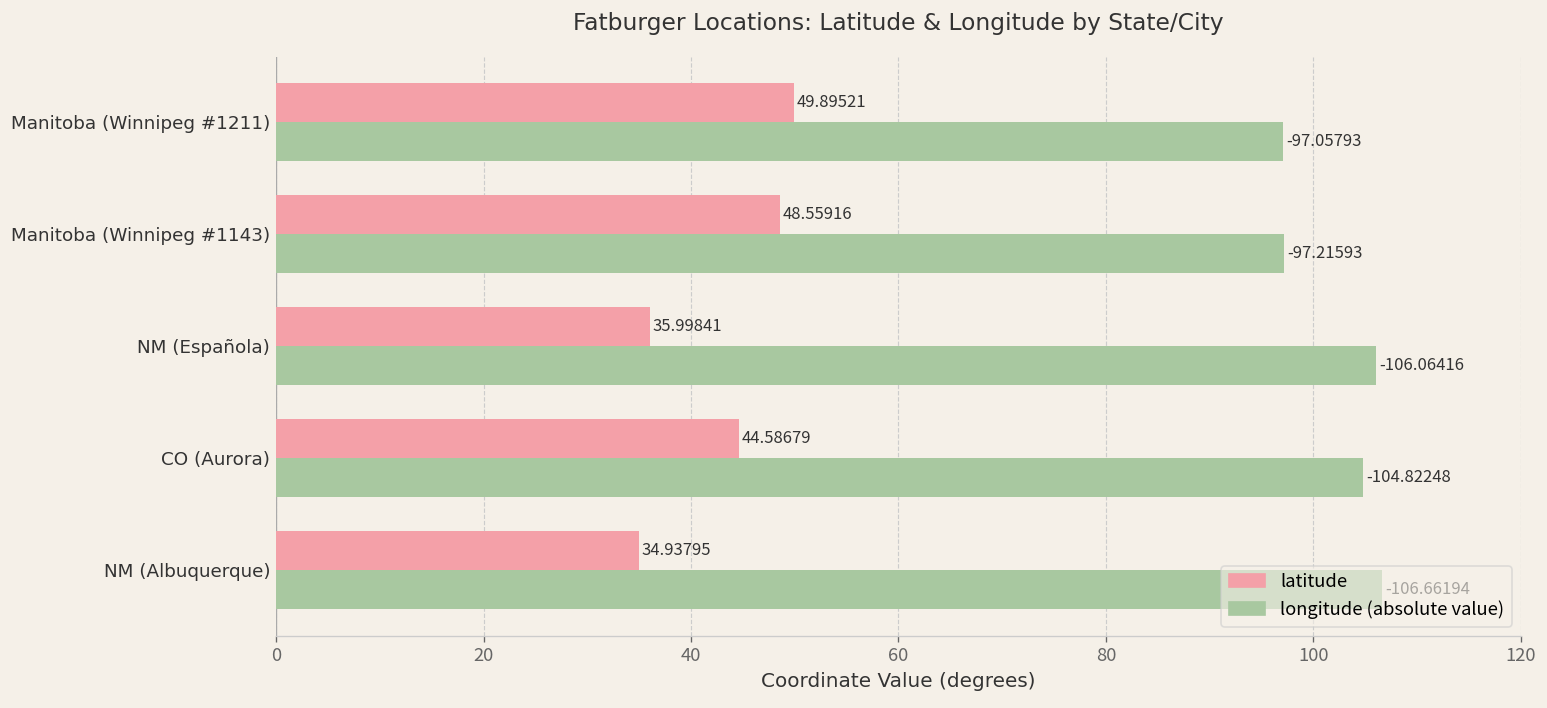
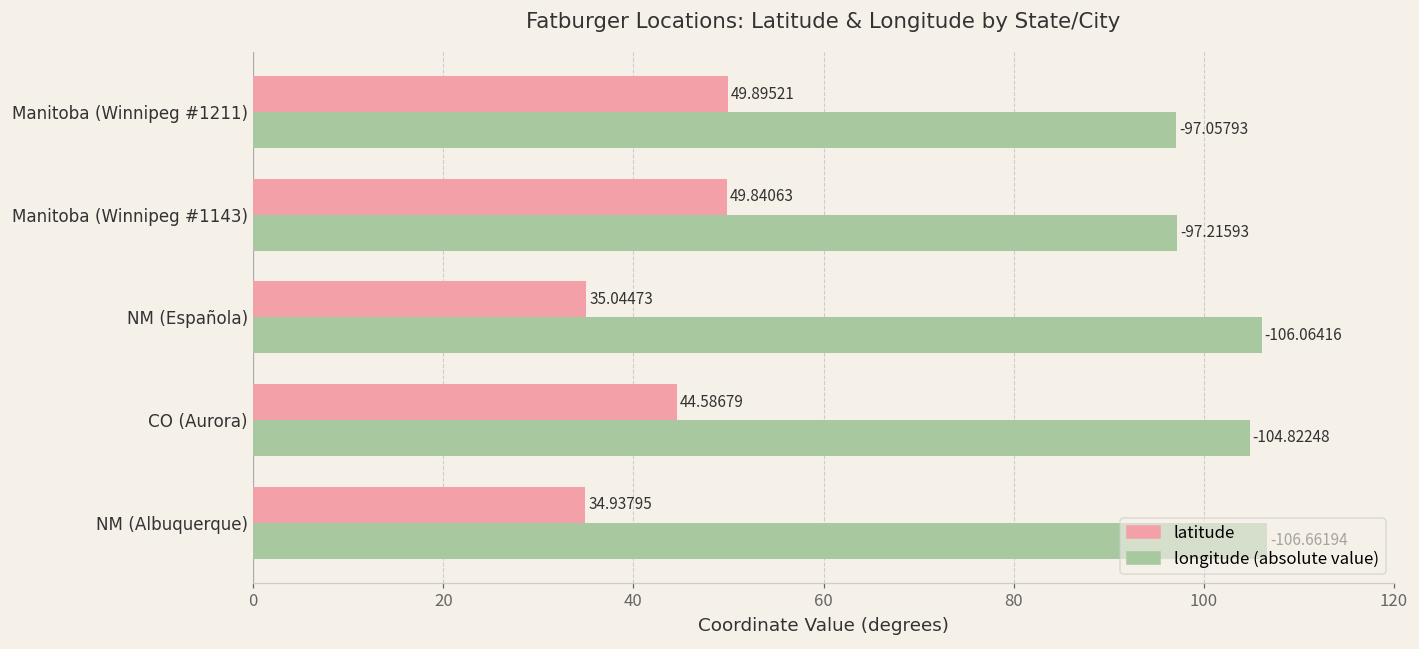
  {
    "latitude": {
      "Manitoba (Winnipeg #1211)": 49.89521,
-     "Manitoba (Winnipeg #1143)": 48.55916,
-     "NM (Española)": 35.99841,
+     "Manitoba (Winnipeg #1143)": 49.84063,
+     "NM (Española)": 35.04473,
      "CO (Aurora)": 44.58679,
      "NM (Albuquerque)": 34.93795
    }
  }
